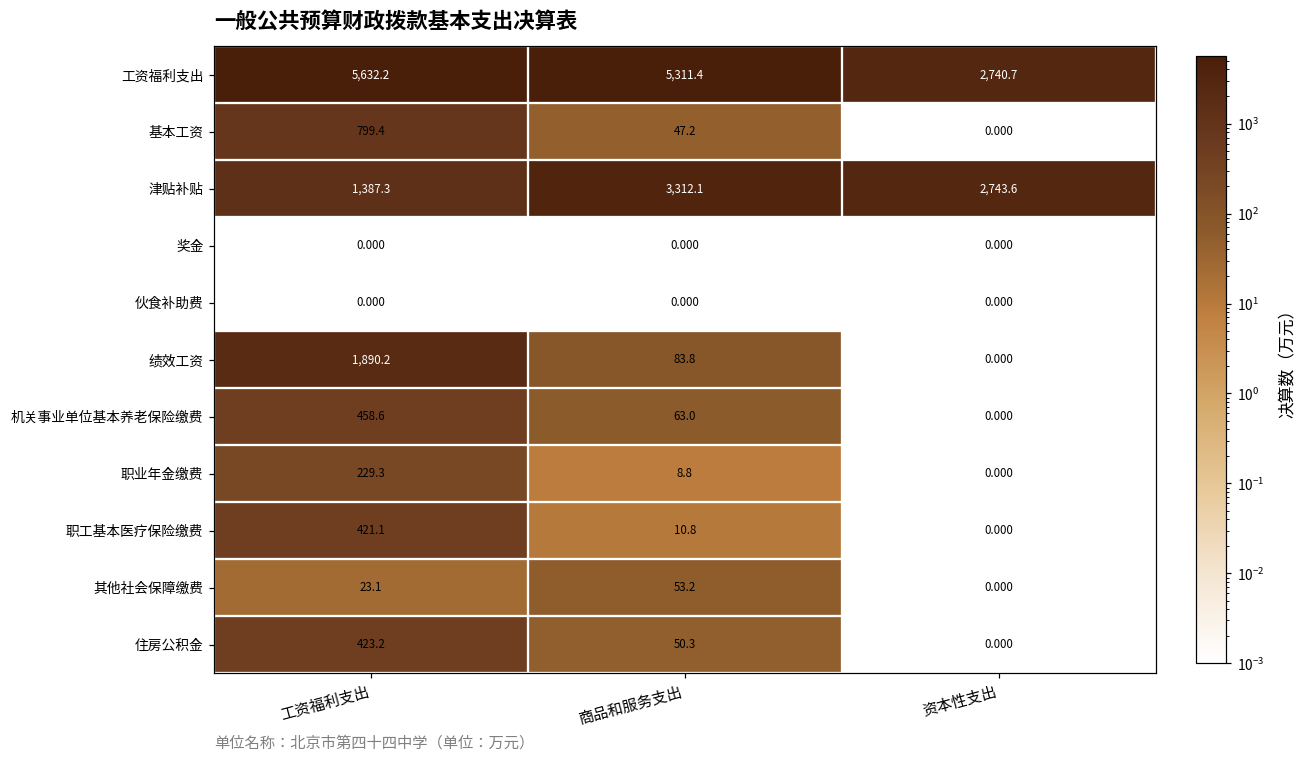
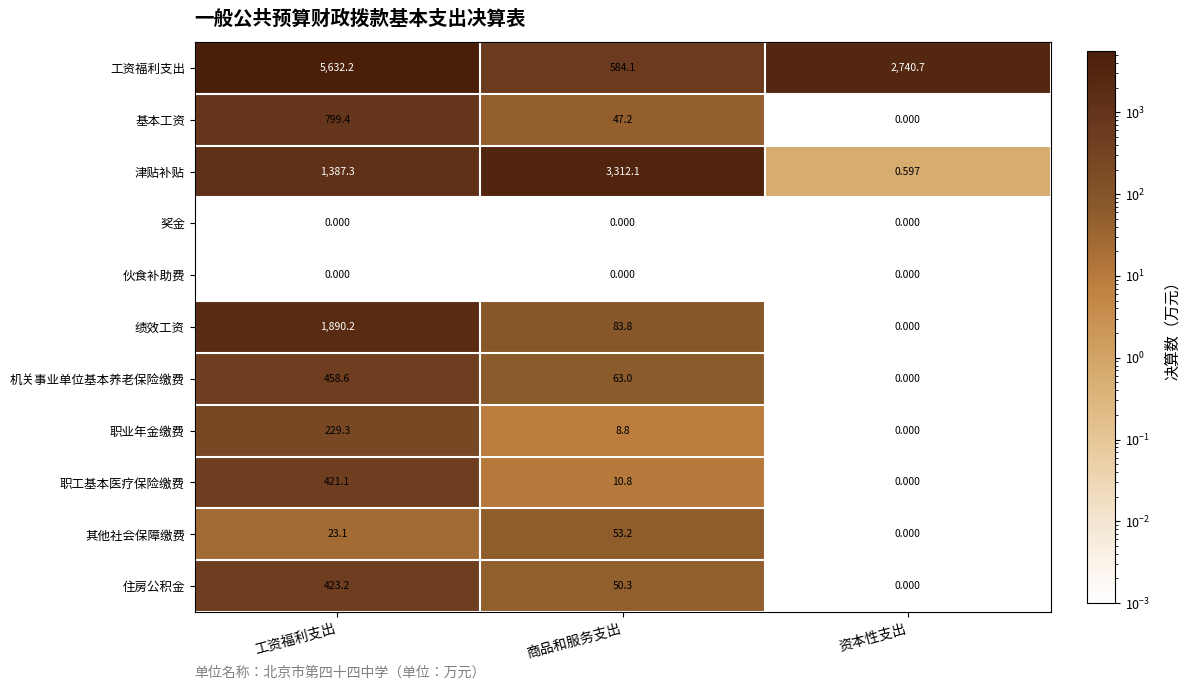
  {
    "工资福利支出": {
      "工资福利支出": "5,632.2",
-     "商品和服务支出": "5,311.4",
+     "商品和服务支出": "584.1",
      "资本性支出": "2,740.7"
    },
    "基本工资": {
      "工资福利支出": "799.4",
      "商品和服务支出": "47.2",
      "资本性支出": "0.000"
    },
    "津贴补贴": {
      "工资福利支出": "1,387.3",
      "商品和服务支出": "3,312.1",
-     "资本性支出": "2,743.6"
+     "资本性支出": "0.597"
    },
    "奖金": {
      "工资福利支出": "0.000",
      "商品和服务支出": "0.000",
      "资本性支出": "0.000"
    },
    "伙食补助费": {
      "工资福利支出": "0.000",
      "商品和服务支出": "0.000",
      "资本性支出": "0.000"
    },
    "绩效工资": {
      "工资福利支出": "1,890.2",
      "商品和服务支出": "83.8",
      "资本性支出": "0.000"
    },
    "机关事业单位基本养老保险缴费": {
      "工资福利支出": "458.6",
      "商品和服务支出": "63.0",
      "资本性支出": "0.000"
    },
    "职业年金缴费": {
      "工资福利支出": "229.3",
      "商品和服务支出": "8.8",
      "资本性支出": "0.000"
    },
    "职工基本医疗保险缴费": {
      "工资福利支出": "421.1",
      "商品和服务支出": "10.8",
      "资本性支出": "0.000"
    },
    "其他社会保障缴费": {
      "工资福利支出": "23.1",
      "商品和服务支出": "53.2",
      "资本性支出": "0.000"
    },
    "住房公积金": {
      "工资福利支出": "423.2",
      "商品和服务支出": "50.3",
      "资本性支出": "0.000"
    }
  }
